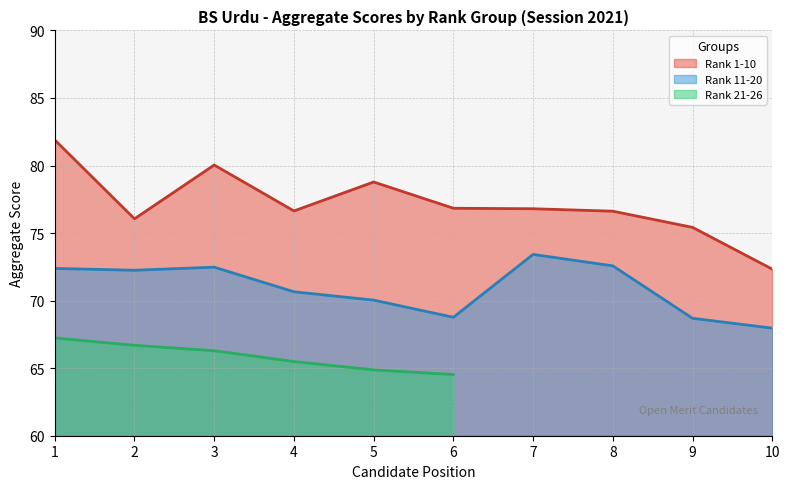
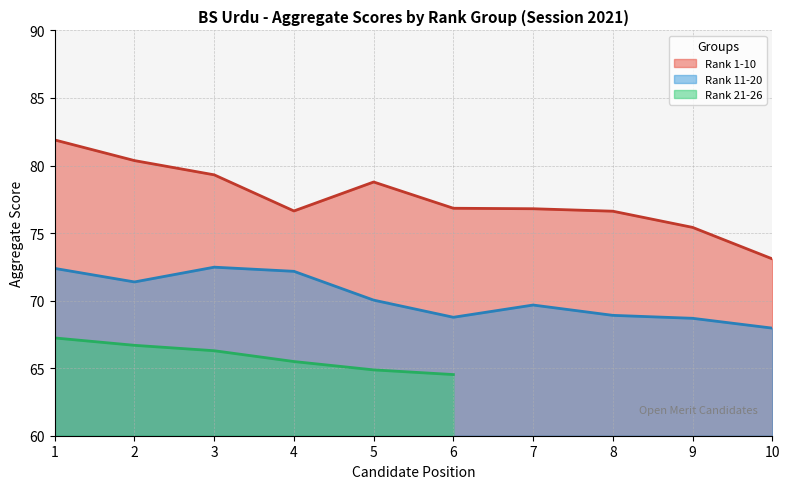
  {
    "Rank 1-10": {
      "1": 81.9,
-     "2": 76.1,
-     "3": 80.0,
+     "2": 80.4,
+     "3": 79.3,
      "4": 76.6,
      "5": 78.8,
      "6": 76.8,
      "7": 76.8,
      "8": 76.6,
      "9": 75.4,
-     "10": 72.3
+     "10": 73.1
    },
    "Rank 11-20": {
      "1": 72.4,
-     "2": 72.2,
+     "2": 71.4,
      "3": 72.5,
-     "4": 70.7,
+     "4": 72.2,
      "5": 70.0,
      "6": 68.8,
-     "7": 73.4,
-     "8": 72.6,
+     "7": 69.7,
+     "8": 68.9,
      "9": 68.7,
      "10": 68.0
    },
    "Rank 21-26": {
      "1": 67.2,
      "2": 66.7,
      "3": 66.3,
      "4": 65.5,
      "5": 64.9,
      "6": 64.5
    }
  }
